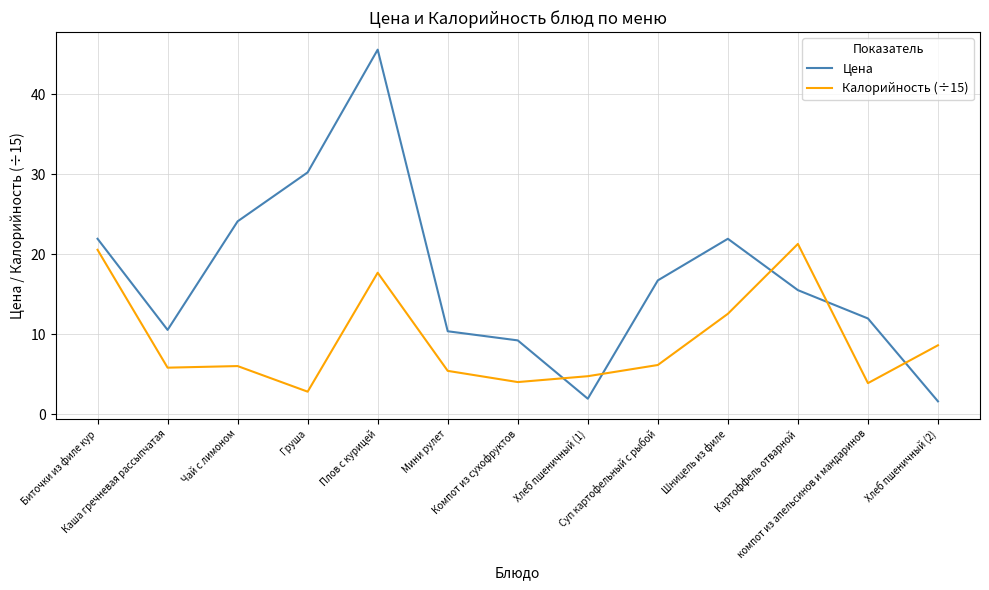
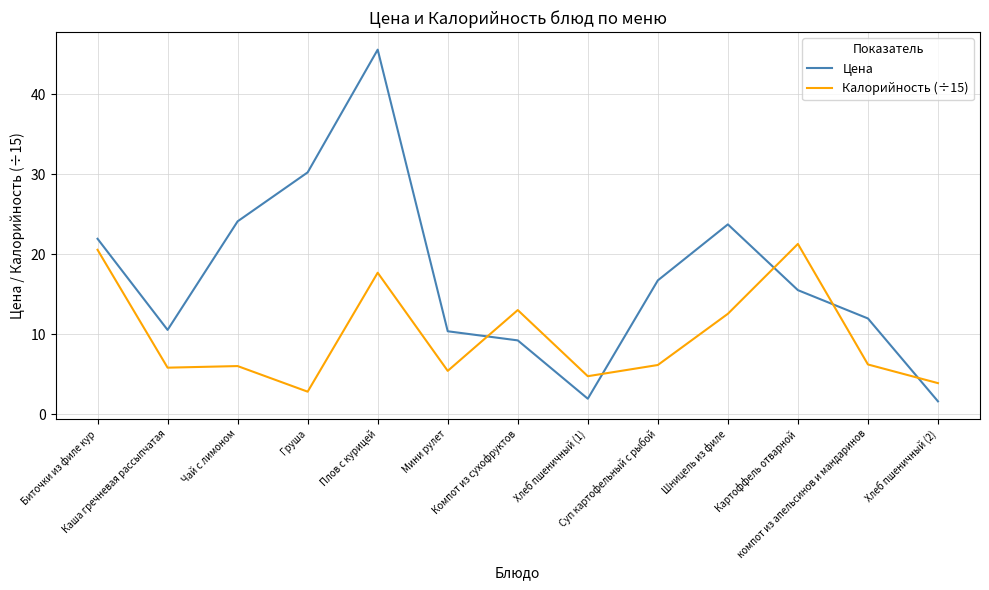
  {
    "Цена": {
      "Биточки из филе кур": 22,
      "Каша гречневая рассыпчатая": 11,
      "Чай с лимоном": 24,
      "Груша": 30,
      "Плов с курицей": 46,
      "Мини рулет": 10,
      "Компот из сухофруктов": 9,
      "Хлеб пшеничный (1)": 2,
      "Суп картофельный с рыбой": 17,
-     "Шницель из филе": 22,
+     "Шницель из филе": 24,
      "Картоффель отварной": 15,
      "компот из апельсинов и мандаринов": 12,
      "Хлеб пшеничный (2)": 2
    },
    "Калорийность (÷15)": {
      "Биточки из филе кур": 21,
      "Каша гречневая рассыпчатая": 6,
      "Чай с лимоном": 6,
      "Груша": 3,
      "Плов с курицей": 18,
      "Мини рулет": 5,
-     "Компот из сухофруктов": 4,
+     "Компот из сухофруктов": 13,
      "Хлеб пшеничный (1)": 5,
      "Суп картофельный с рыбой": 6,
      "Шницель из филе": 13,
      "Картоффель отварной": 21,
-     "компот из апельсинов и мандаринов": 4,
-     "Хлеб пшеничный (2)": 9
+     "компот из апельсинов и мандаринов": 6,
+     "Хлеб пшеничный (2)": 4
    }
  }
